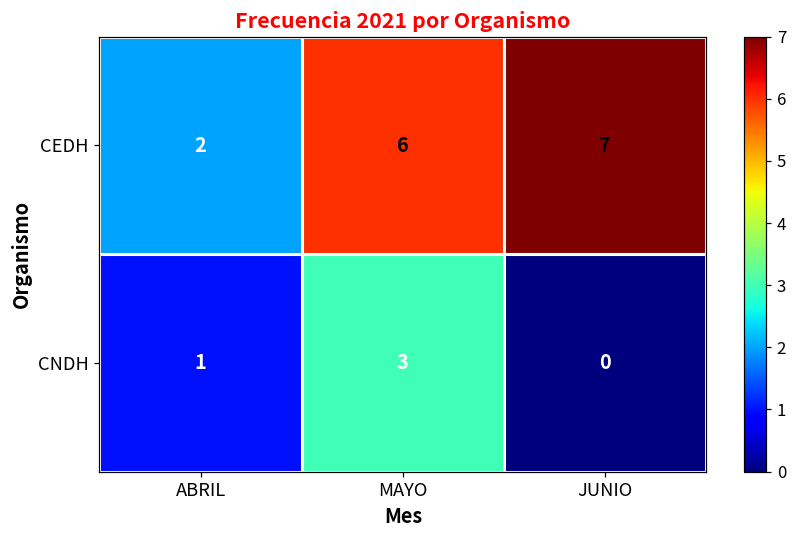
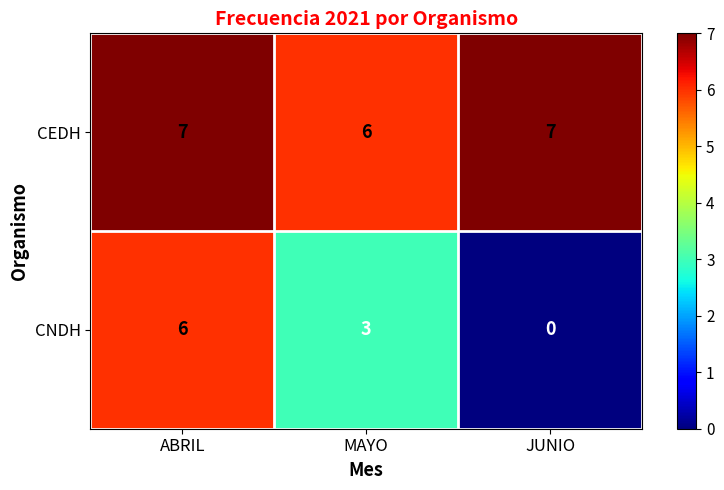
  {
    "CEDH": {
-     "ABRIL": 2,
+     "ABRIL": 7,
      "MAYO": 6,
      "JUNIO": 7
    },
    "CNDH": {
-     "ABRIL": 1,
+     "ABRIL": 6,
      "MAYO": 3,
      "JUNIO": 0
    }
  }
